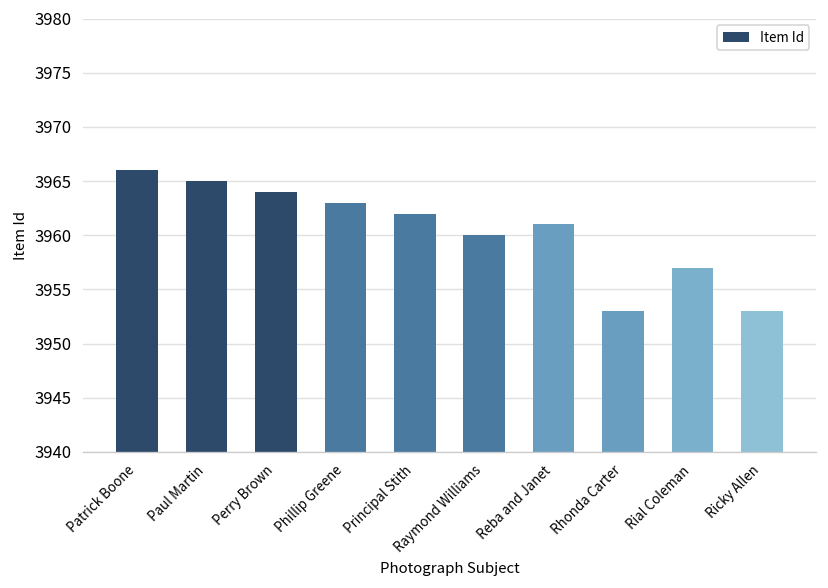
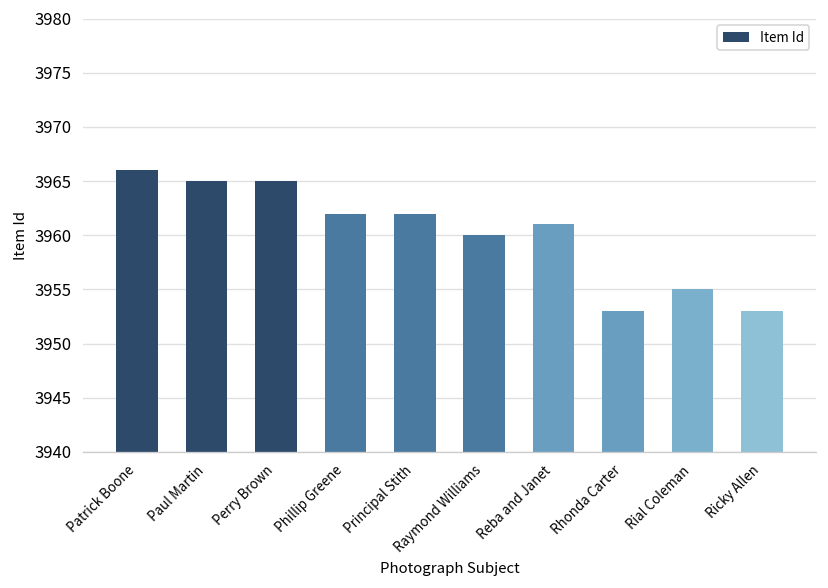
  {
    "Patrick Boone": 3966,
    "Paul Martin": 3965,
-   "Perry Brown": 3964,
-   "Phillip Greene": 3963,
+   "Perry Brown": 3965,
+   "Phillip Greene": 3962,
    "Principal Stith": 3962,
    "Raymond Williams": 3960,
    "Reba and Janet": 3961,
    "Rhonda Carter": 3953,
-   "Rial Coleman": 3957,
+   "Rial Coleman": 3955,
    "Ricky Allen": 3953
  }
